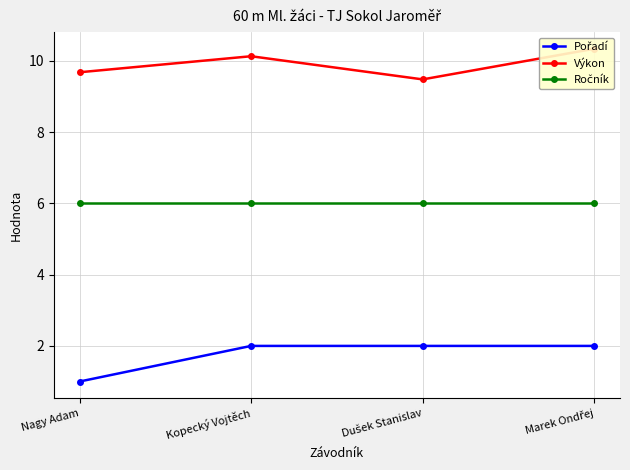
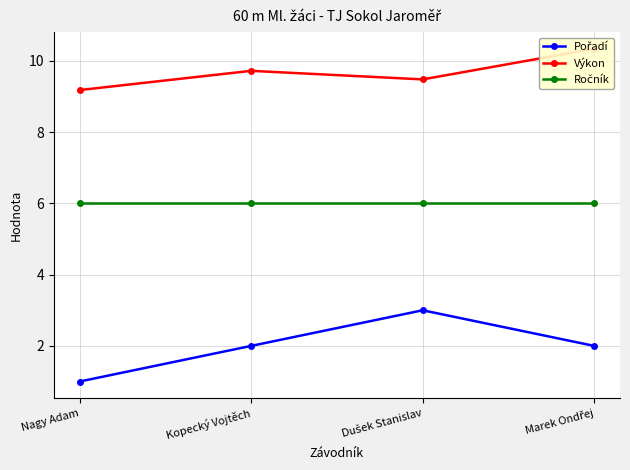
  {
    "Pořadí": {
      "Nagy Adam": 1,
      "Kopecký Vojtěch": 2,
-     "Dušek Stanislav": 2,
+     "Dušek Stanislav": 3,
      "Marek Ondřej": 2
    },
    "Výkon": {
-     "Nagy Adam": 9.7,
-     "Kopecký Vojtěch": 10.1,
+     "Nagy Adam": 9.2,
+     "Kopecký Vojtěch": 9.7,
      "Dušek Stanislav": 9.5
    },
    "Ročník": {
      "Nagy Adam": 6.0,
      "Kopecký Vojtěch": 6.0,
      "Dušek Stanislav": 6.0,
      "Marek Ondřej": 6.0
    }
  }
